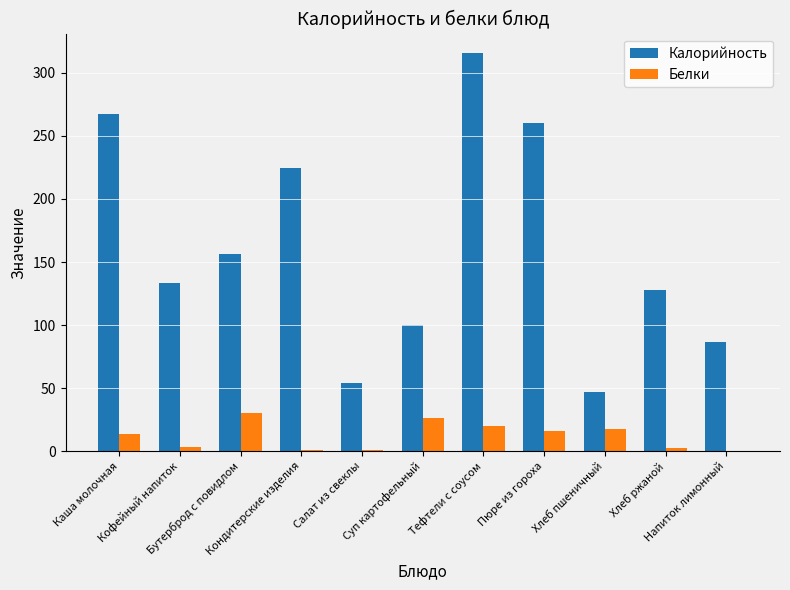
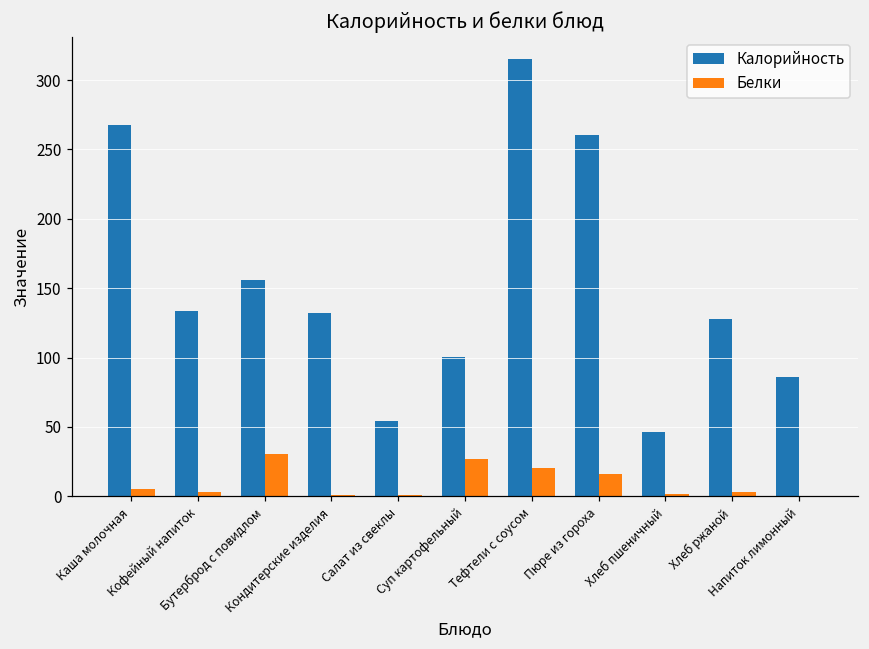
  {
    "Калорийность": {
      "Каша молочная": 267,
      "Кофейный напиток": 133,
      "Бутерброд с повидлом": 156,
-     "Кондитерские изделия": 225,
+     "Кондитерские изделия": 132,
      "Салат из свеклы": 54,
      "Суп картофельный": 100,
      "Тефтели с соусом": 315,
      "Пюре из гороха": 260,
      "Хлеб пшеничный": 47,
      "Хлеб ржаной": 128,
      "Напиток лимонный": 86
    },
    "Белки": {
-     "Каша молочная": 14,
+     "Каша молочная": 5,
      "Кофейный напиток": 3,
      "Бутерброд с повидлом": 30,
      "Суп картофельный": 27,
      "Тефтели с соусом": 20,
      "Пюре из гороха": 16,
-     "Хлеб пшеничный": 18,
+     "Хлеб пшеничный": 2,
      "Хлеб ржаной": 3
    }
  }
